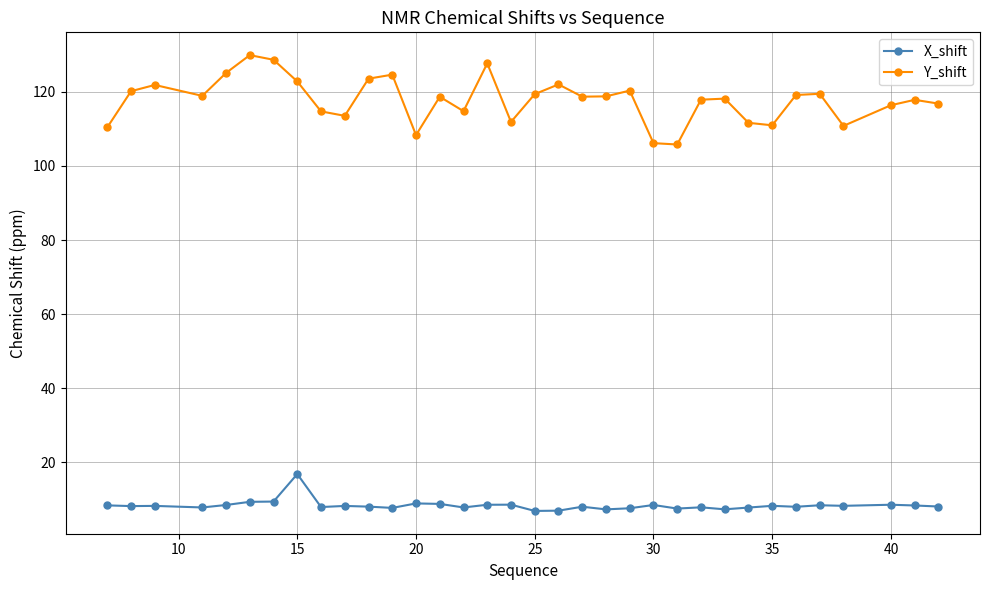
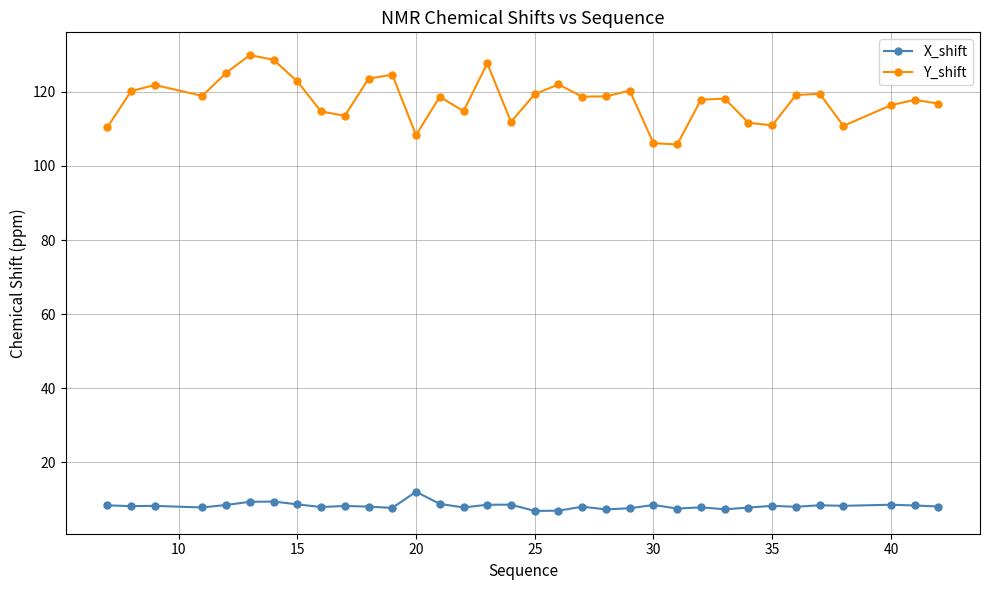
  {
    "X_shift": {
-     "15": 17,
-     "20": 9,
+     "15": 9,
+     "20": 12,
      "25": 7,
      "30": 8,
      "35": 8,
      "40": 9
    },
    "Y_shift": {
      "15": 123,
      "20": 108,
      "25": 119,
      "30": 106,
      "35": 111,
      "40": 116
    }
  }
